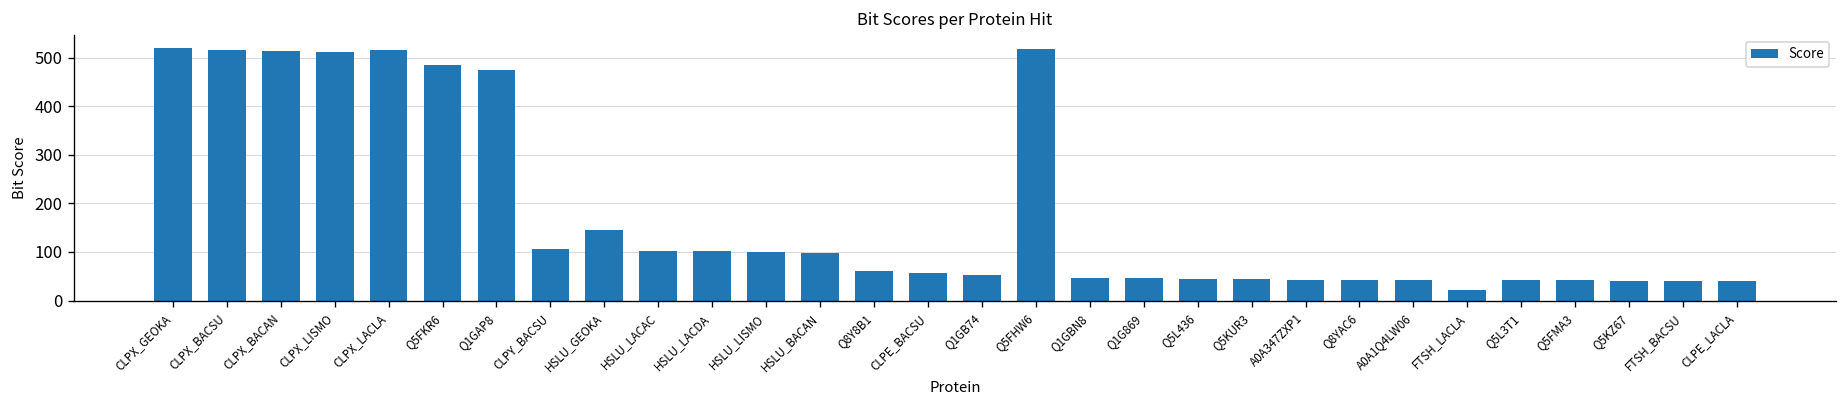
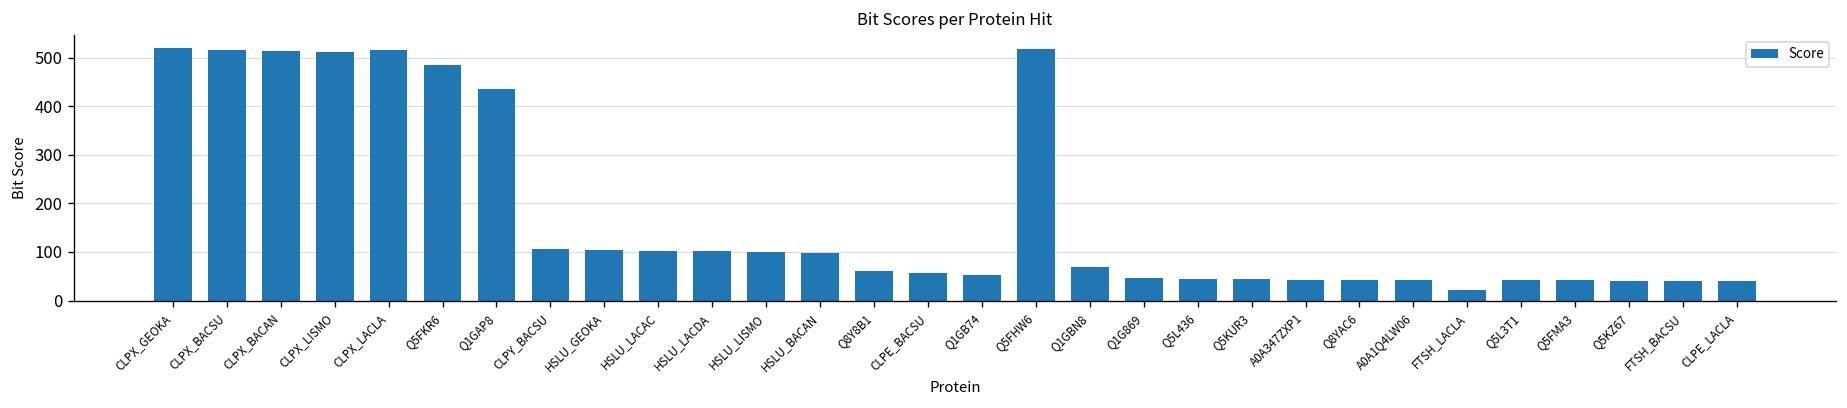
  {
    "CLPX_GEOKA": 520,
    "CLPX_BACSU": 520,
    "CLPX_BACAN": 510,
    "CLPX_LISMO": 510,
    "CLPX_LACLA": 520,
    "Q5FKR6": 480,
-   "Q1GAP8": 480,
+   "Q1GAP8": 440,
    "CLPY_BACSU": 110,
-   "HSLU_GEOKA": 140,
+   "HSLU_GEOKA": 110,
    "HSLU_LACAC": 100,
    "HSLU_LACDA": 100,
    "HSLU_LISMO": 100,
    "HSLU_BACAN": 100,
    "Q8Y8B1": 60,
    "CLPE_BACSU": 60,
    "Q1GB74": 50,
    "Q5FHW6": 520,
-   "Q1GBN8": 50,
+   "Q1GBN8": 70,
    "Q1G869": 50,
    "Q5L436": 40,
    "Q5KUR3": 40,
    "A0A347ZXP1": 40,
    "Q8YAC6": 40,
    "A0A1Q4LW06": 40,
    "FTSH_LACLA": 20,
    "Q5L3T1": 40,
    "Q5FMA3": 40,
    "Q5KZ67": 40,
    "FTSH_BACSU": 40,
    "CLPE_LACLA": 40
  }
